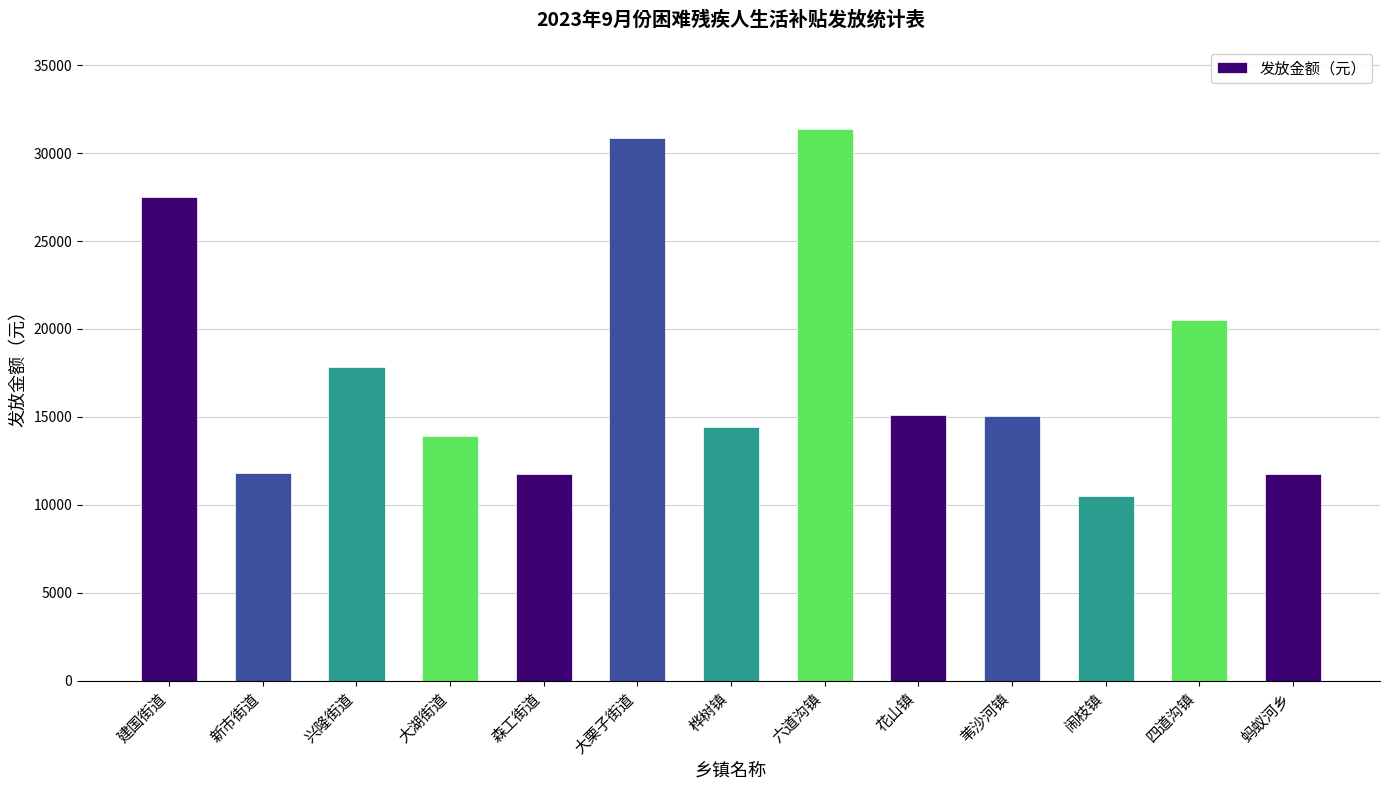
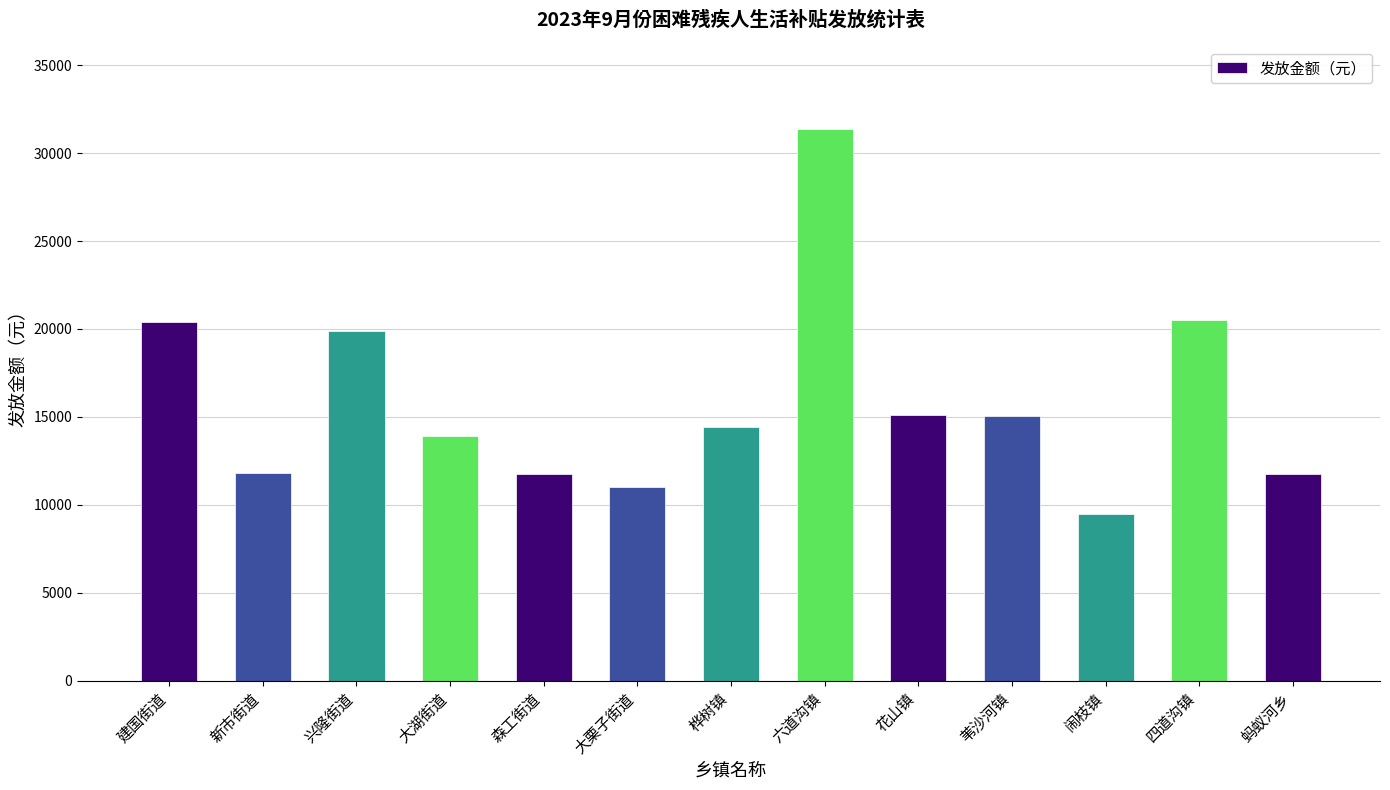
  {
-   "建国街道": 27500,
+   "建国街道": 20400,
    "新市街道": 11800,
-   "兴隆街道": 17800,
+   "兴隆街道": 19900,
    "大湖街道": 13900,
    "森工街道": 11800,
-   "大栗子街道": 30900,
+   "大栗子街道": 11000,
    "桦树镇": 14500,
    "六道沟镇": 31400,
    "花山镇": 15100,
    "苇沙河镇": 15000,
-   "闹枝镇": 10500,
+   "闹枝镇": 9500,
    "四道沟镇": 20500,
    "蚂蚁河乡": 11800
  }
